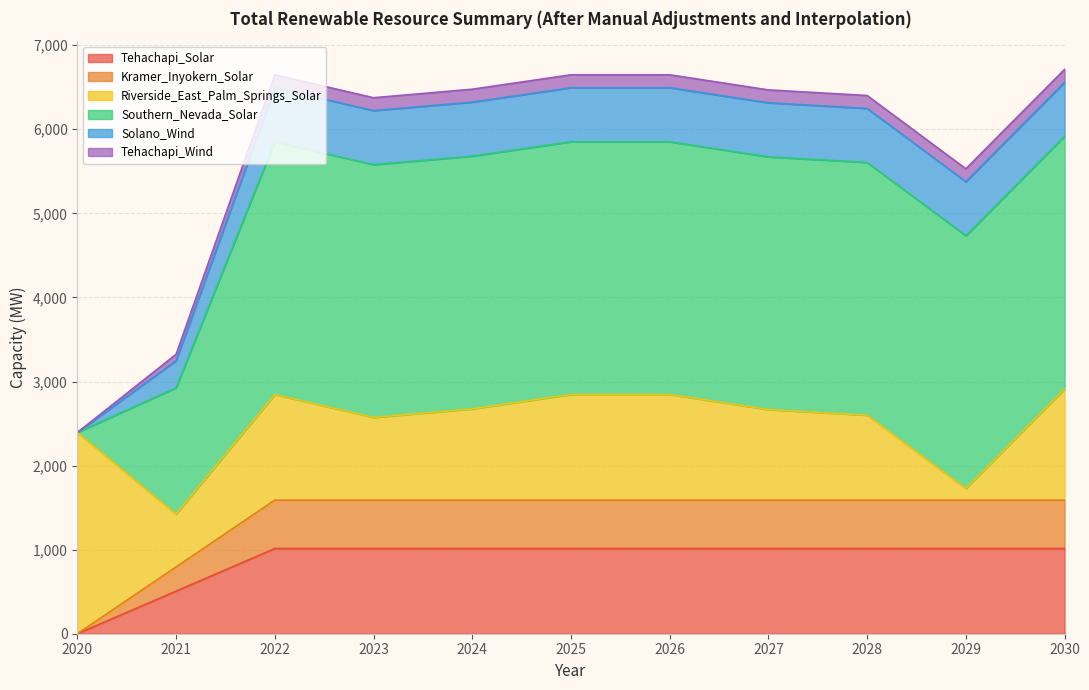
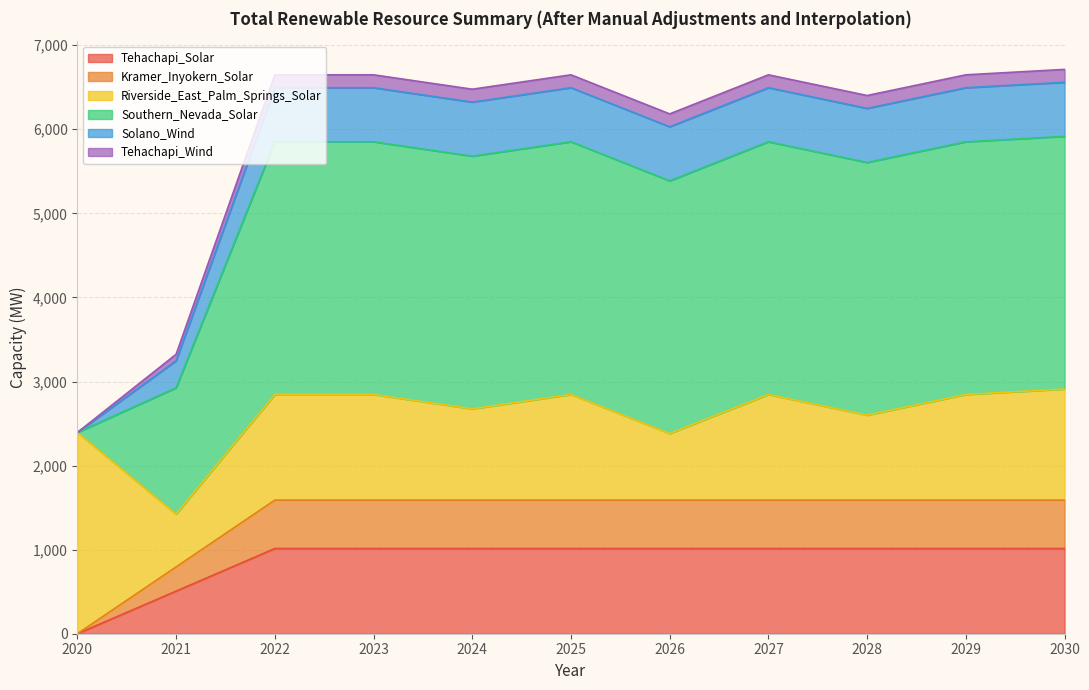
  {
    "Riverside_East_Palm_Springs_Solar": {
      "2021": "600",
      "2022": "1,300",
-     "2023": "1,000",
+     "2023": "1,300",
      "2024": "1,100",
      "2025": "1,300",
-     "2026": "1,300",
-     "2027": "1,100",
+     "2026": "800",
+     "2027": "1,300",
      "2028": "1,000",
-     "2029": "100",
+     "2029": "1,300",
      "2030": "1,300"
    },
    "Southern_Nevada_Solar": {
      "2021": "1,500",
      "2023": "3,000",
      "2024": "3,000",
      "2025": "3,000",
      "2026": "3,000",
      "2027": "3,000",
      "2028": "3,000",
      "2029": "3,000",
      "2030": "3,000"
    },
    "Solano_Wind": {
      "2021": "300",
      "2023": "600",
      "2024": "600",
      "2025": "600",
      "2026": "600",
      "2027": "600",
      "2028": "600",
      "2029": "600",
      "2030": "600"
    },
    "Tehachapi_Wind": {
      "2021": "100",
      "2023": "200",
      "2024": "200",
      "2025": "200",
      "2026": "200",
      "2027": "200",
      "2028": "200",
      "2029": "200",
      "2030": "200"
    }
  }
